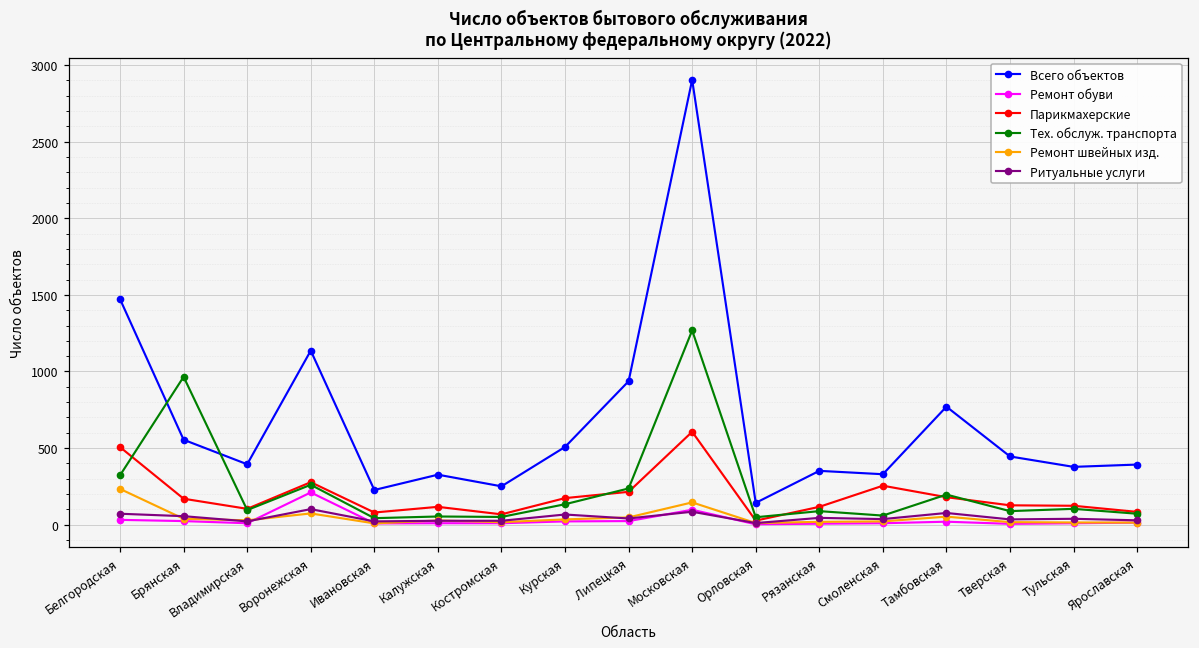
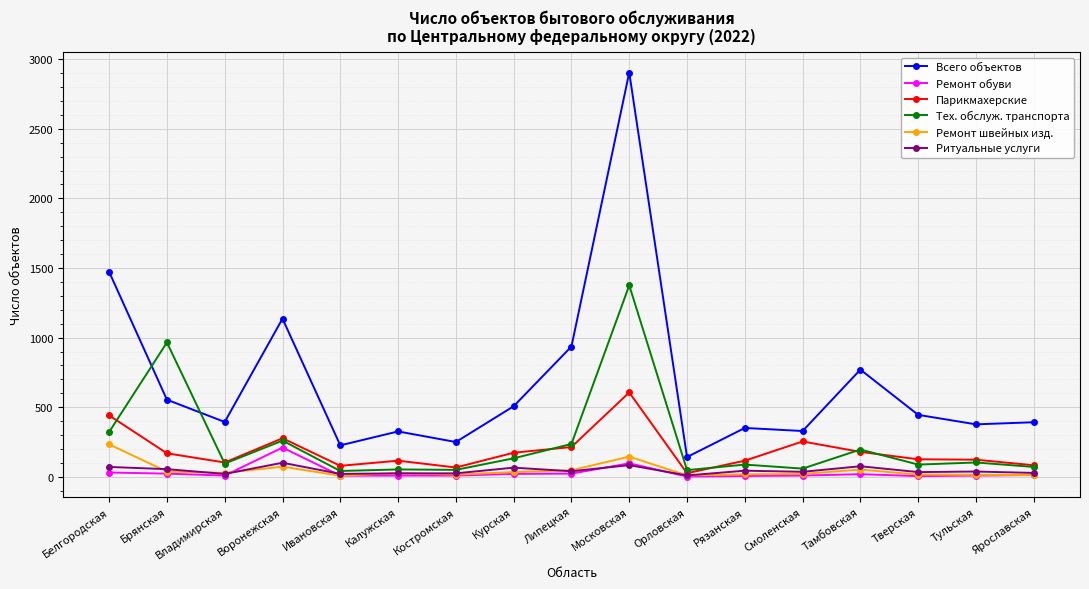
  {
    "Всего объектов": {
      "Белгородская": 1470,
      "Брянская": 550,
      "Владимирская": 390,
      "Воронежская": 1140,
      "Ивановская": 230,
      "Калужская": 330,
      "Костромская": 250,
      "Курская": 510,
      "Липецкая": 940,
      "Московская": 2900,
      "Орловская": 140,
      "Рязанская": 350,
      "Смоленская": 330,
      "Тамбовская": 770,
      "Тверская": 450,
      "Тульская": 380,
      "Ярославская": 390
    },
    "Ремонт обуви": {
      "Белгородская": 30,
      "Воронежская": 210,
      "Тамбовская": 20
    },
    "Парикмахерские": {
-     "Белгородская": 510,
+     "Белгородская": 440,
      "Брянская": 170,
      "Ивановская": 80,
      "Калужская": 120,
      "Курская": 170,
      "Липецкая": 210,
      "Московская": 610,
      "Рязанская": 120,
      "Смоленская": 250,
      "Тверская": 130,
      "Тульская": 120
    },
    "Тех. обслуж. транспорта": {
      "Белгородская": 320,
      "Брянская": 970,
      "Ивановская": 40,
      "Калужская": 50,
      "Курская": 130,
      "Липецкая": 240,
-     "Московская": 1270,
+     "Московская": 1380,
      "Орловская": 50,
      "Рязанская": 90,
      "Смоленская": 60,
      "Тверская": 90,
      "Тульская": 100
    },
    "Ремонт швейных изд.": {
      "Белгородская": 230,
      "Воронежская": 70,
      "Московская": 150,
      "Тамбовская": 50
    },
    "Ритуальные услуги": {
      "Белгородская": 70,
      "Воронежская": 100,
      "Курская": 70,
      "Рязанская": 40,
      "Тамбовская": 80,
      "Тульская": 40
    }
  }
